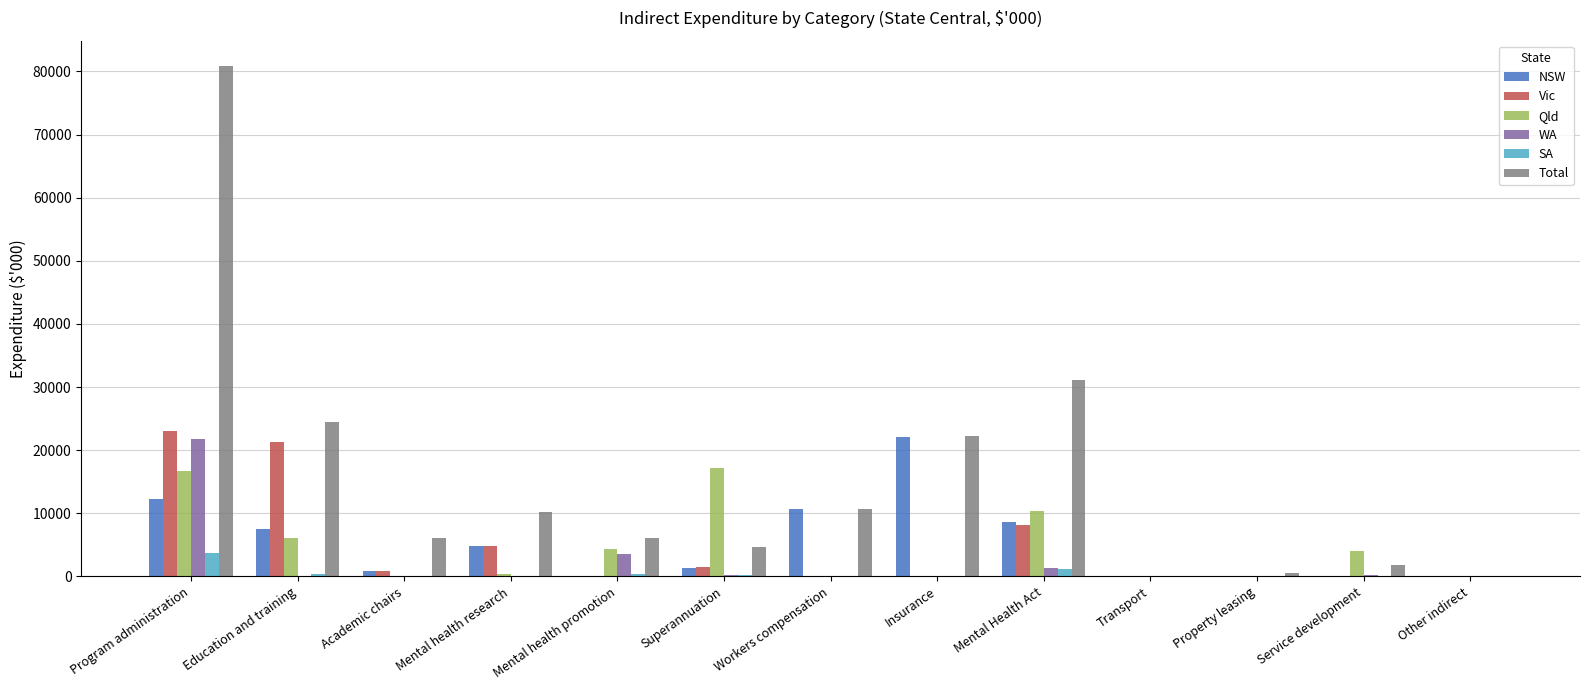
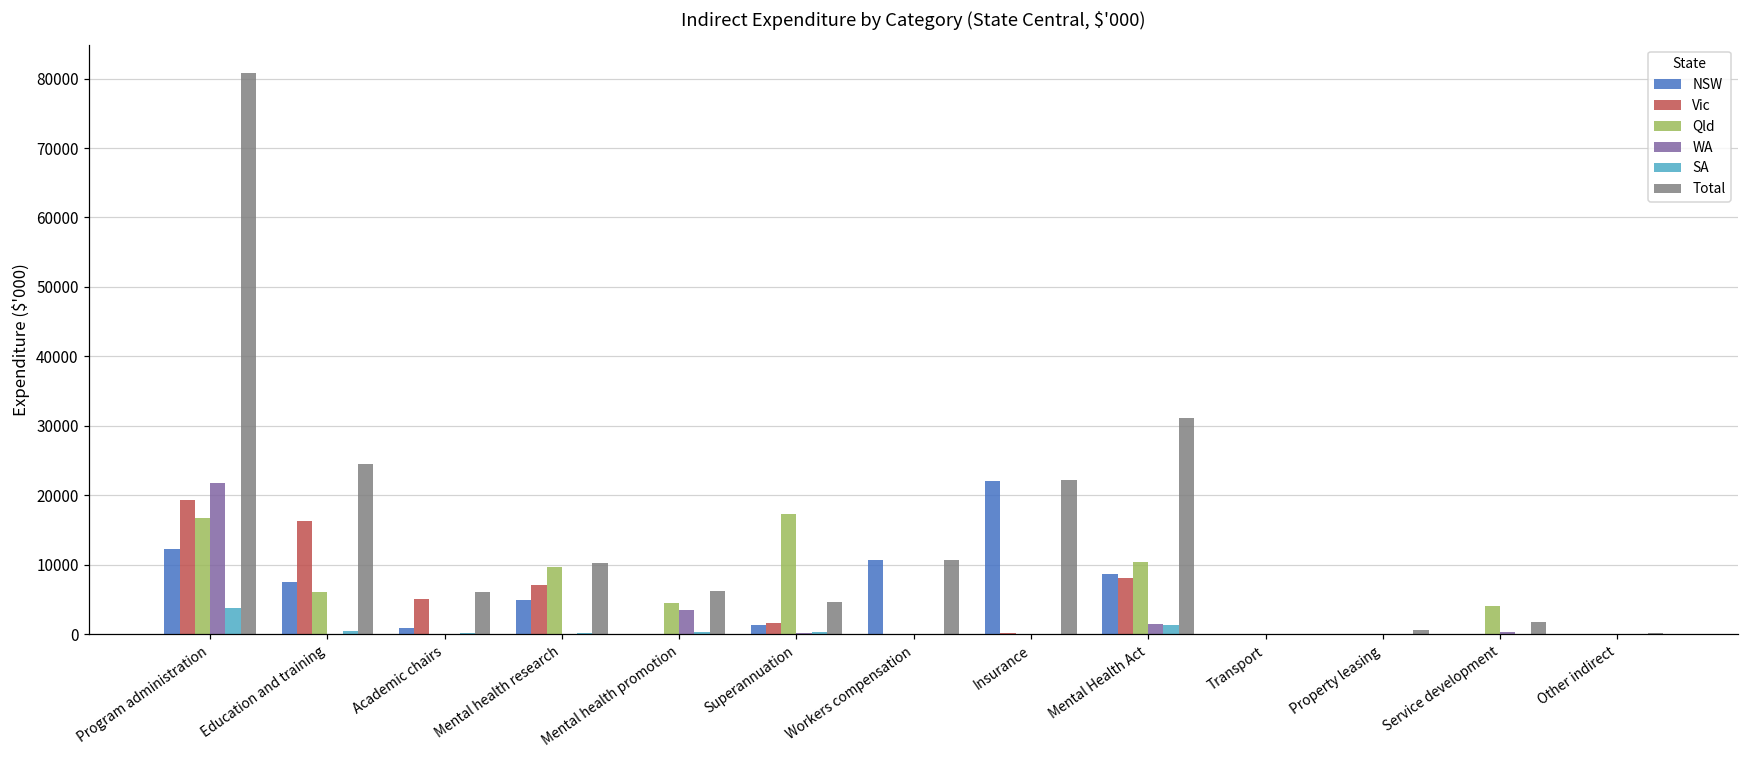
  {
    "Vic": {
-     "Program administration": 23000,
-     "Education and training": 21000,
-     "Academic chairs": 1000,
-     "Mental health research": 5000,
+     "Program administration": 19000,
+     "Education and training": 16000,
+     "Academic chairs": 5000,
+     "Mental health research": 7000,
      "Mental health promotion": 0,
      "Superannuation": 2000,
      "Mental Health Act": 8000,
      "Transport": 0,
      "Property leasing": 0,
      "Service development": 0,
      "Other indirect": 0
    },
    "Qld": {
      "Program administration": 17000,
      "Education and training": 6000,
      "Academic chairs": 0,
-     "Mental health research": 0,
+     "Mental health research": 10000,
      "Mental health promotion": 4000,
      "Superannuation": 17000,
      "Mental Health Act": 10000,
      "Transport": 0,
      "Property leasing": 0,
      "Service development": 4000,
      "Other indirect": 0
    }
  }
